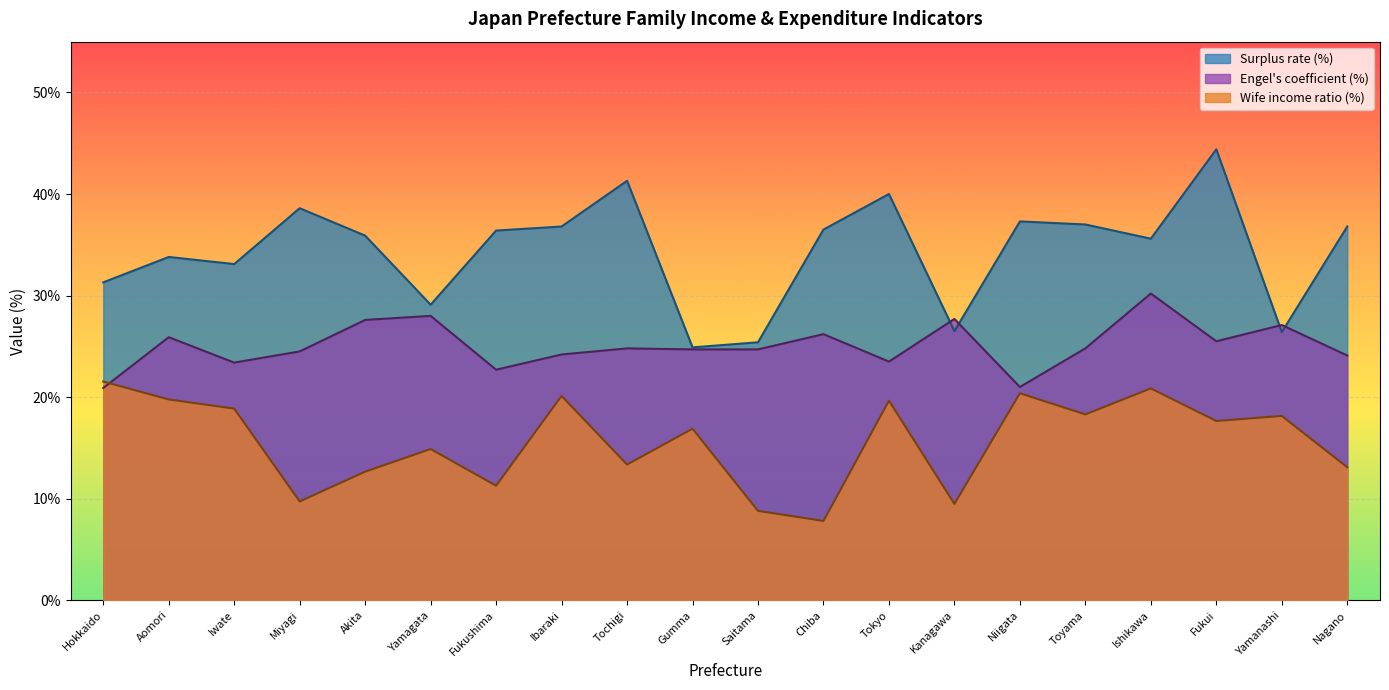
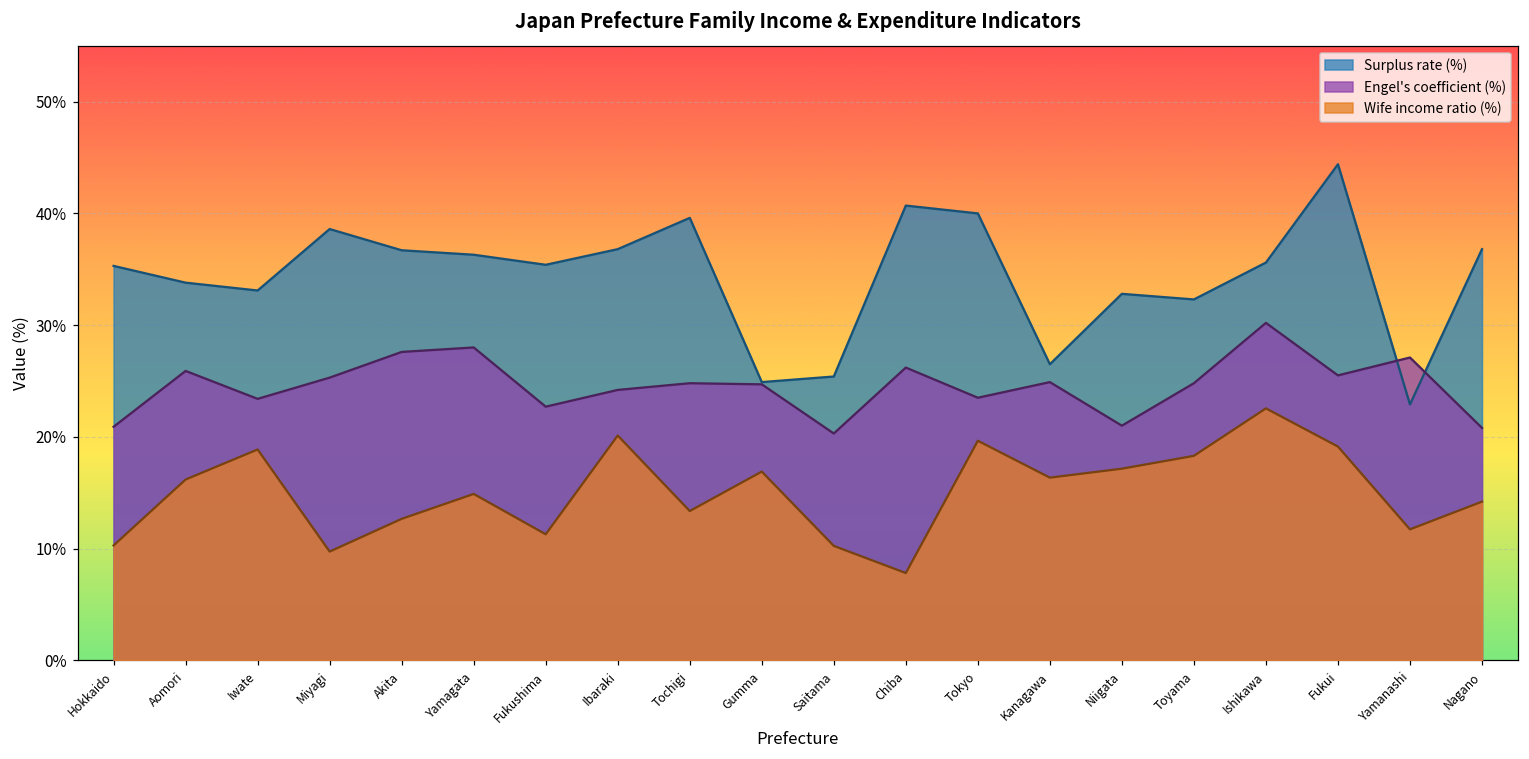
  {
    "Surplus rate (%)": {
-     "Hokkaido": "31.3%",
+     "Hokkaido": "35.3%",
      "Aomori": "33.8%",
      "Iwate": "33.1%",
      "Miyagi": "38.6%",
-     "Akita": "35.9%",
-     "Yamagata": "29.1%",
-     "Fukushima": "36.4%",
+     "Akita": "36.7%",
+     "Yamagata": "36.3%",
+     "Fukushima": "35.4%",
      "Ibaraki": "36.8%",
-     "Tochigi": "41.3%",
+     "Tochigi": "39.6%",
      "Saitama": "25.4%",
-     "Chiba": "36.5%",
+     "Chiba": "40.7%",
      "Tokyo": "40.0%",
      "Kanagawa": "26.5%",
-     "Niigata": "37.3%",
-     "Toyama": "37.0%",
+     "Niigata": "32.8%",
+     "Toyama": "32.3%",
      "Ishikawa": "35.6%",
      "Fukui": "44.4%",
-     "Yamanashi": "26.4%",
+     "Yamanashi": "22.9%",
      "Nagano": "36.8%"
    },
    "Engel's coefficient (%)": {
      "Hokkaido": "20.9%",
      "Aomori": "25.9%",
      "Iwate": "23.4%",
-     "Miyagi": "24.5%",
+     "Miyagi": "25.3%",
      "Akita": "27.6%",
      "Yamagata": "28.0%",
      "Fukushima": "22.7%",
      "Ibaraki": "24.2%",
      "Tochigi": "24.8%",
-     "Saitama": "24.7%",
+     "Saitama": "20.3%",
      "Chiba": "26.2%",
      "Tokyo": "23.5%",
-     "Kanagawa": "27.7%",
+     "Kanagawa": "24.9%",
      "Niigata": "21.0%",
      "Toyama": "24.8%",
      "Ishikawa": "30.2%",
      "Fukui": "25.5%",
      "Yamanashi": "27.1%",
-     "Nagano": "24.1%"
+     "Nagano": "20.8%"
    },
    "Wife income ratio (%)": {
-     "Hokkaido": "21.5%",
-     "Aomori": "19.8%",
+     "Hokkaido": "10.3%",
+     "Aomori": "16.2%",
      "Iwate": "18.9%",
      "Miyagi": "9.7%",
      "Akita": "12.7%",
      "Yamagata": "14.9%",
      "Fukushima": "11.3%",
      "Ibaraki": "20.1%",
      "Tochigi": "13.4%",
      "Gumma": "16.9%",
-     "Saitama": "8.8%",
+     "Saitama": "10.2%",
      "Chiba": "7.8%",
      "Tokyo": "19.7%",
-     "Kanagawa": "9.5%",
-     "Niigata": "20.4%",
+     "Kanagawa": "16.4%",
+     "Niigata": "17.2%",
      "Toyama": "18.3%",
-     "Ishikawa": "20.9%",
-     "Fukui": "17.7%",
-     "Yamanashi": "18.2%",
-     "Nagano": "13.1%"
+     "Ishikawa": "22.6%",
+     "Fukui": "19.1%",
+     "Yamanashi": "11.7%",
+     "Nagano": "14.2%"
    }
  }
